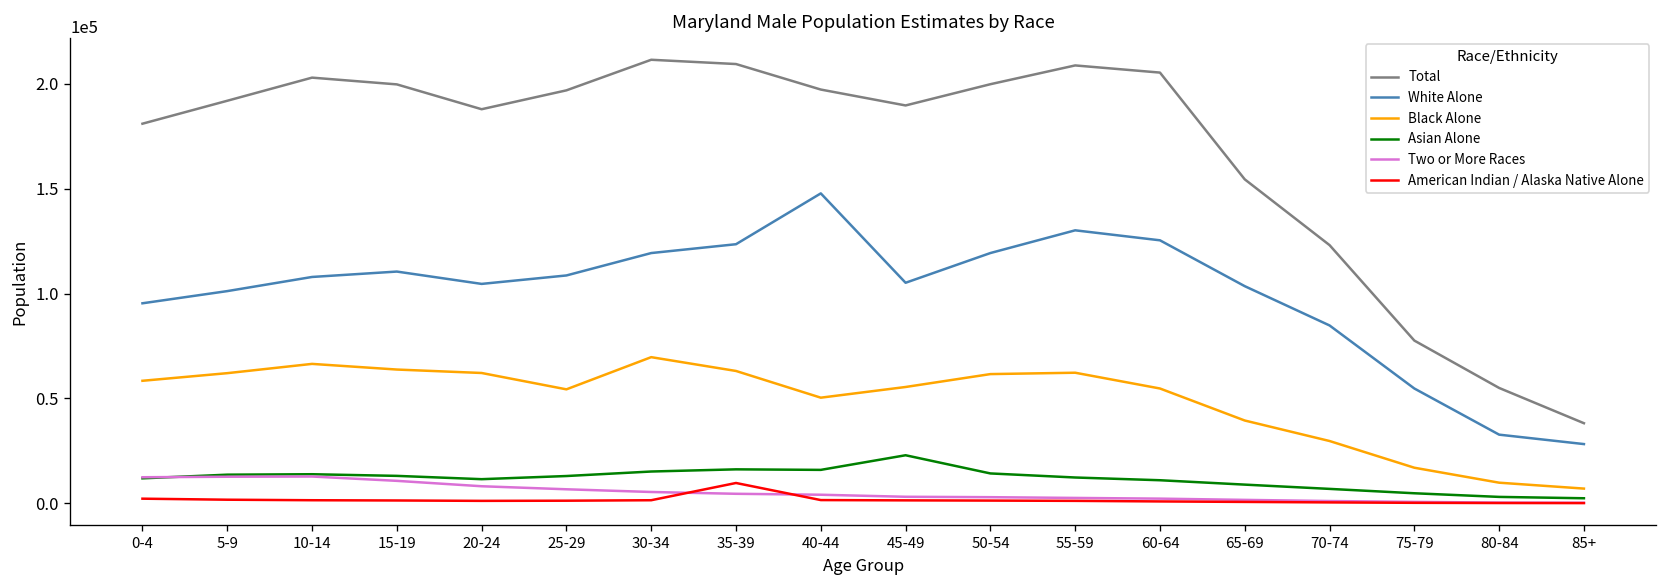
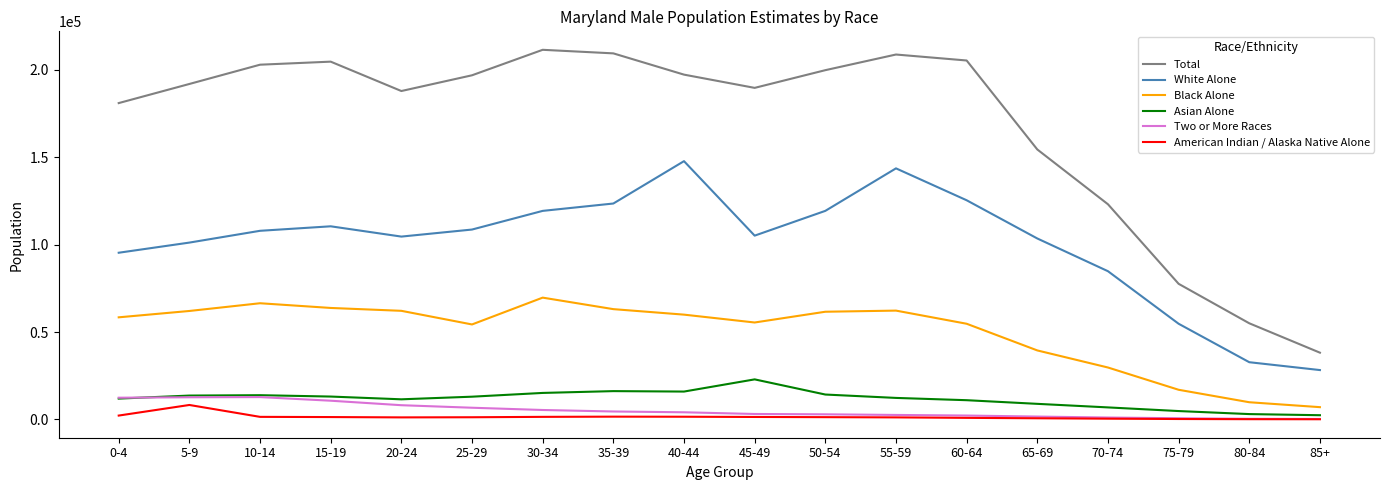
  {
    "Total": {
      "0-4": 181000,
      "5-9": 192000,
      "10-14": 203000,
-     "15-19": 200000,
+     "15-19": 205000,
      "20-24": 188000,
      "25-29": 197000,
      "30-34": 211000,
      "35-39": 209000,
      "40-44": 197000,
      "45-49": 190000,
      "50-54": 200000,
      "55-59": 209000,
      "60-64": 205000,
      "65-69": 154000,
      "70-74": 123000,
      "75-79": 78000,
      "80-84": 55000,
      "85+": 38000
    },
    "White Alone": {
      "0-4": 95000,
      "5-9": 101000,
      "10-14": 108000,
      "15-19": 111000,
      "20-24": 105000,
      "25-29": 109000,
      "30-34": 119000,
      "35-39": 124000,
      "40-44": 148000,
      "45-49": 105000,
      "50-54": 119000,
-     "55-59": 130000,
+     "55-59": 144000,
      "60-64": 125000,
      "65-69": 104000,
      "70-74": 85000,
      "75-79": 55000,
      "80-84": 33000,
      "85+": 28000
    },
    "Black Alone": {
      "0-4": 58000,
      "5-9": 62000,
      "10-14": 66000,
      "15-19": 64000,
      "20-24": 62000,
      "25-29": 54000,
      "30-34": 70000,
      "35-39": 63000,
-     "40-44": 50000,
+     "40-44": 60000,
      "45-49": 55000,
      "50-54": 62000,
      "55-59": 62000,
      "60-64": 55000,
      "65-69": 40000,
      "70-74": 30000,
      "75-79": 17000,
      "80-84": 10000,
      "85+": 7000
    },
    "Asian Alone": {
      "15-19": 13000,
      "20-24": 12000,
      "25-29": 13000,
      "30-34": 15000,
      "35-39": 16000,
      "40-44": 16000,
      "45-49": 23000,
      "50-54": 14000,
      "55-59": 12000,
      "60-64": 11000,
      "65-69": 9000,
      "70-74": 7000,
      "75-79": 5000,
      "80-84": 3000,
      "85+": 2000
    },
    "Two or More Races": {
      "15-19": 11000,
      "20-24": 8000,
      "25-29": 7000,
      "30-34": 5000,
      "35-39": 5000,
      "40-44": 4000,
      "45-49": 3000,
      "50-54": 3000
    },
    "American Indian / Alaska Native Alone": {
      "0-4": 2000,
-     "5-9": 2000,
+     "5-9": 8000,
      "10-14": 2000,
      "15-19": 1000,
      "20-24": 1000,
      "25-29": 1000,
      "30-34": 2000,
-     "35-39": 10000,
+     "35-39": 2000,
      "40-44": 2000,
      "45-49": 1000,
      "50-54": 1000
    }
  }
